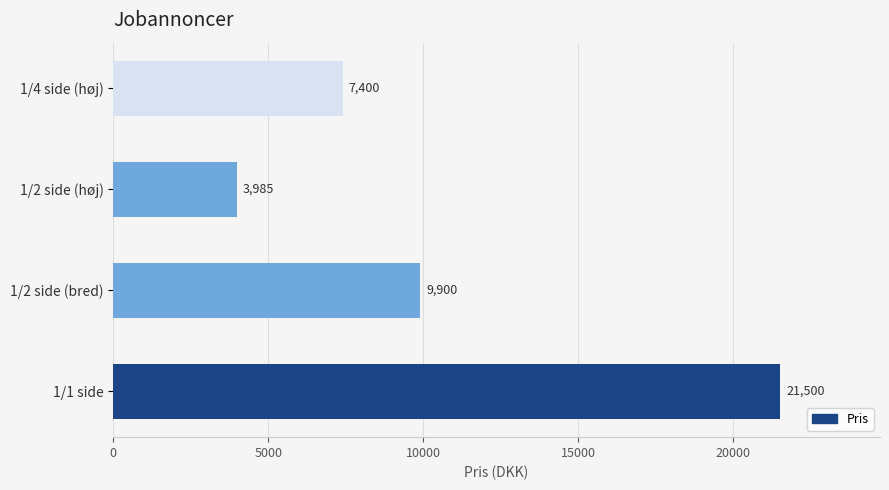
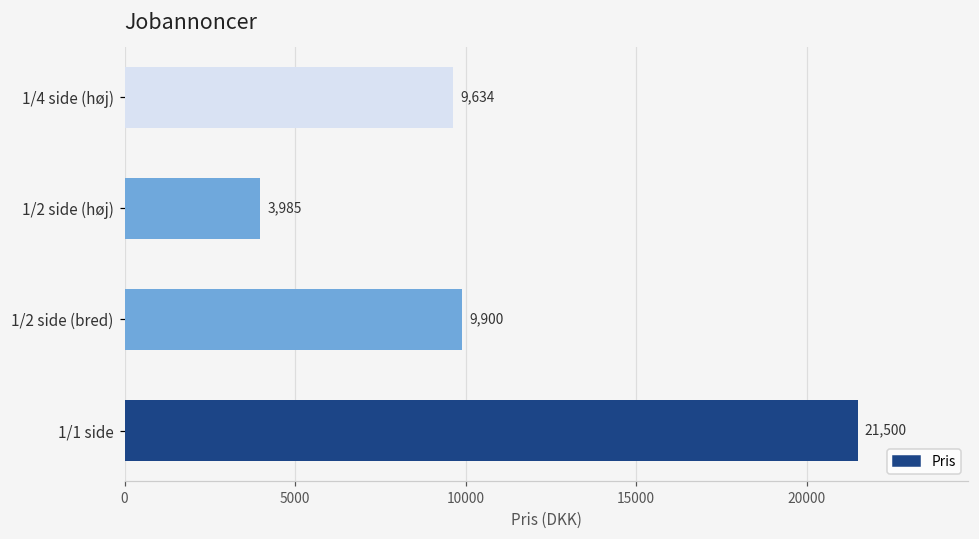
  {
-   "1/4 side (høj)": "7,400",
+   "1/4 side (høj)": "9,634",
    "1/2 side (høj)": "3,985",
    "1/2 side (bred)": "9,900",
    "1/1 side": "21,500"
  }
